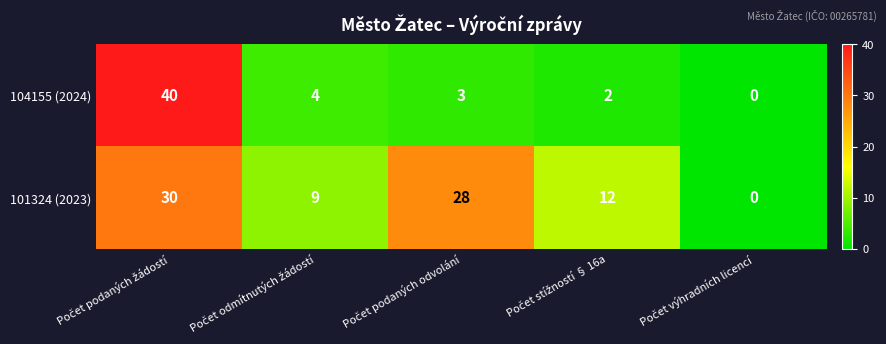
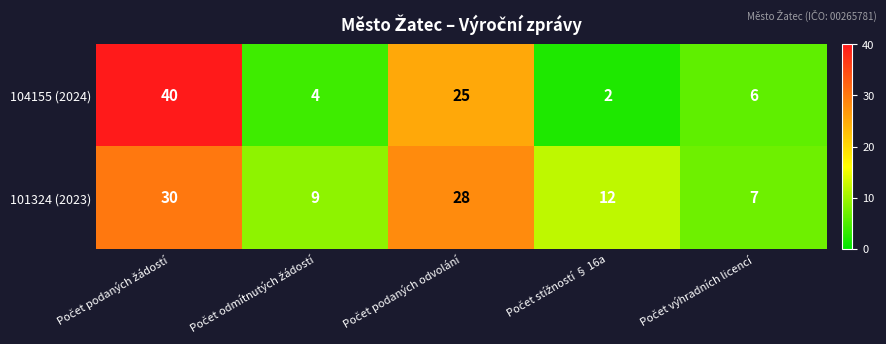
  {
    "104155 (2024)": {
      "Počet podaných žádostí": 40,
      "Počet odmítnutých žádostí": 4,
-     "Počet podaných odvolání": 3,
+     "Počet podaných odvolání": 25,
      "Počet stížností § 16a": 2,
-     "Počet výhradních licencí": 0
+     "Počet výhradních licencí": 6
    },
    "101324 (2023)": {
      "Počet podaných žádostí": 30,
      "Počet odmítnutých žádostí": 9,
      "Počet podaných odvolání": 28,
      "Počet stížností § 16a": 12,
-     "Počet výhradních licencí": 0
+     "Počet výhradních licencí": 7
    }
  }
